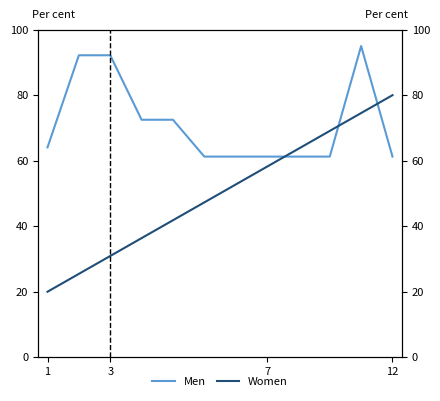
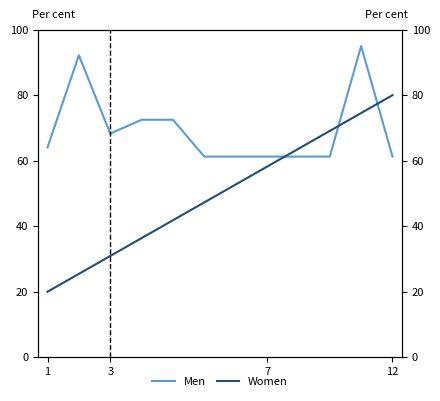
  {
    "Men": {
      "1": 64,
-     "3": 92,
+     "3": 68,
      "12": 61
    },
    "Women": {
      "1": 20,
      "3": 31,
      "12": 80
    }
  }
